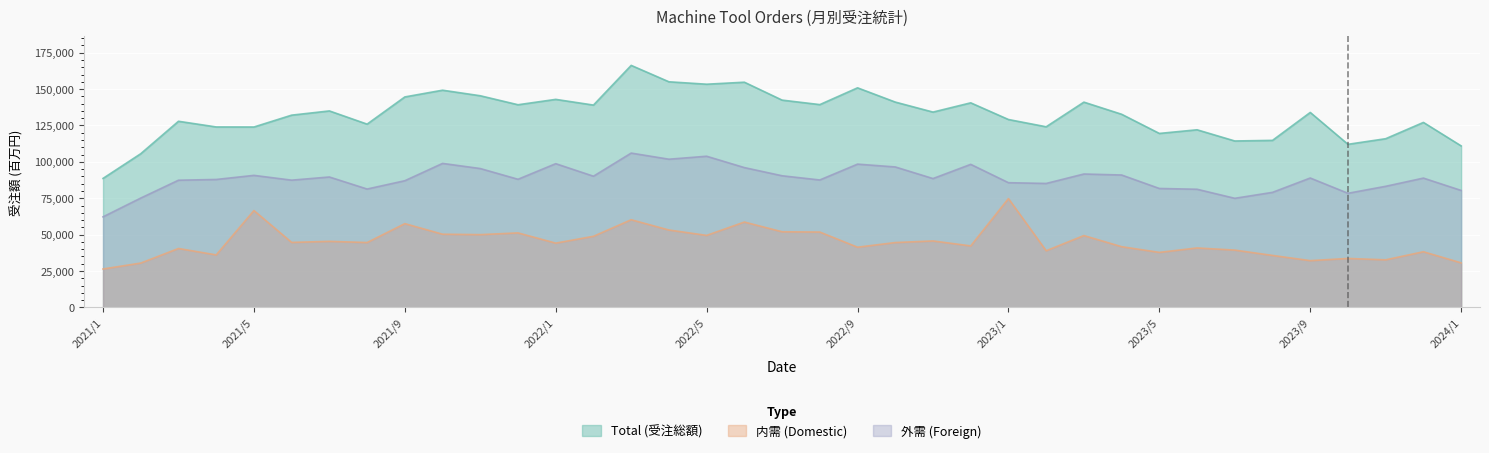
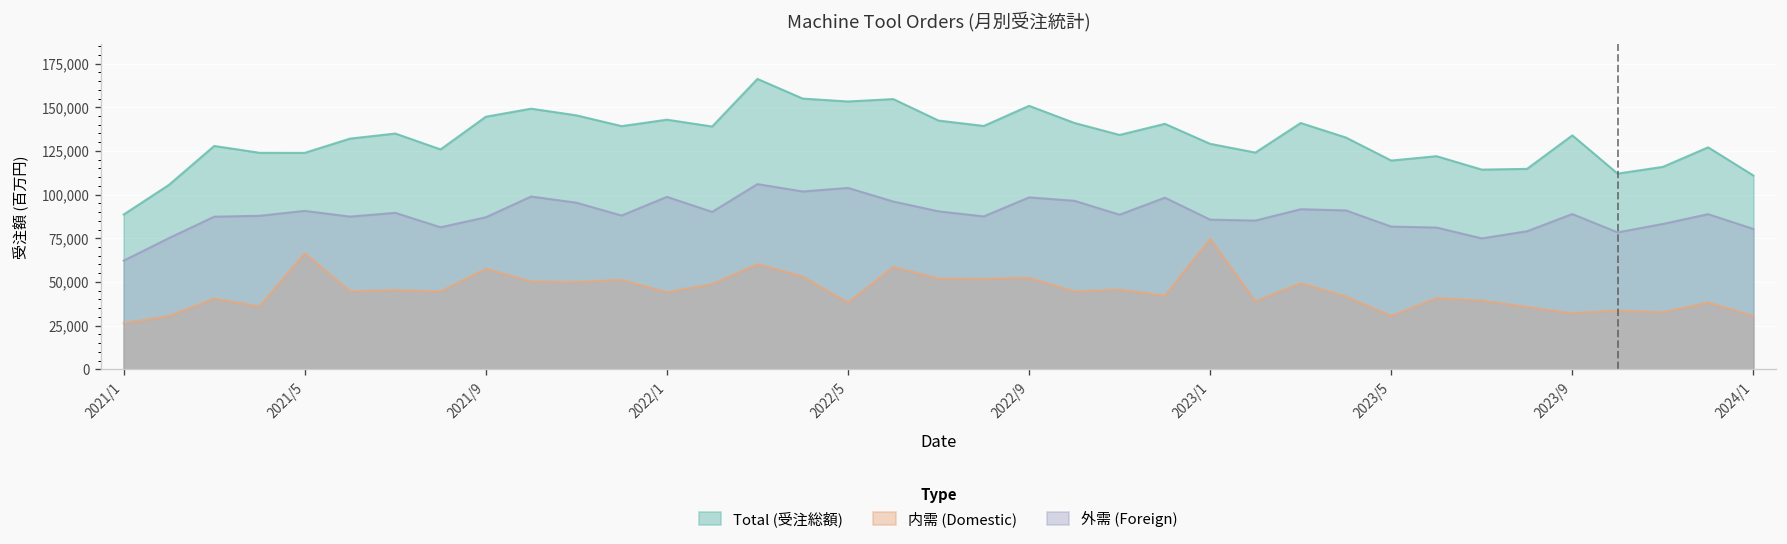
  {
    "内需 (Domestic)": {
      "2021/1": "26,000",
      "2021/5": "67,000",
      "2021/9": "58,000",
      "2022/1": "44,000",
-     "2022/5": "49,000",
-     "2022/9": "41,000",
+     "2022/5": "38,000",
+     "2022/9": "52,000",
      "2023/1": "75,000",
-     "2023/5": "38,000",
+     "2023/5": "31,000",
      "2023/9": "32,000",
      "2024/1": "31,000"
    }
  }
